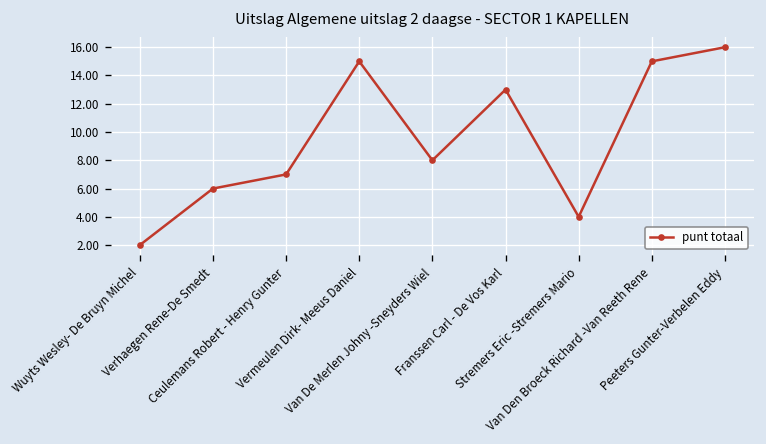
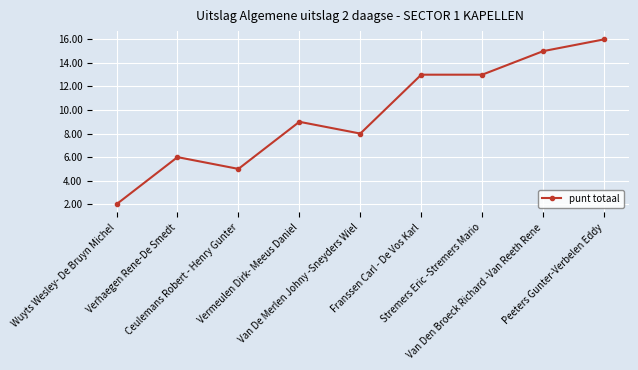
  {
    "Wuyts Wesley- De Bruyn Michel": 2,
    "Verhaegen Rene-De Smedt": 6,
-   "Ceulemans Robert - Henry Gunter": 7,
-   "Vermeulen Dirk- Meeus Daniel": 15,
+   "Ceulemans Robert - Henry Gunter": 5,
+   "Vermeulen Dirk- Meeus Daniel": 9,
    "Van De Merlen Johny -Sneyders Wiel": 8,
    "Franssen Carl - De Vos Karl": 13,
-   "Stremers Eric -Stremers Mario": 4,
+   "Stremers Eric -Stremers Mario": 13,
    "Van Den Broeck Richard -Van Reeth Rene": 15,
    "Peeters Gunter-Verbelen Eddy": 16
  }
